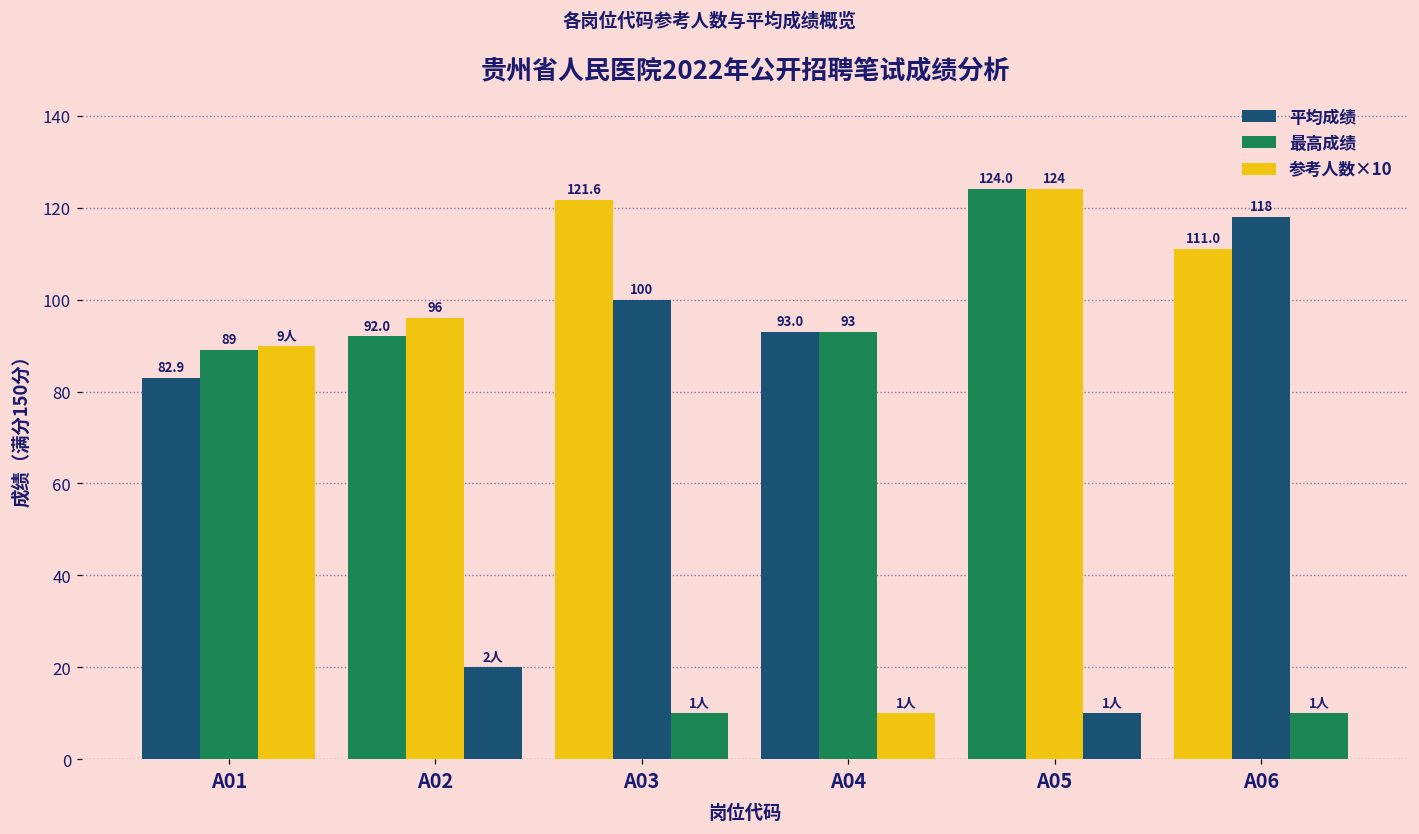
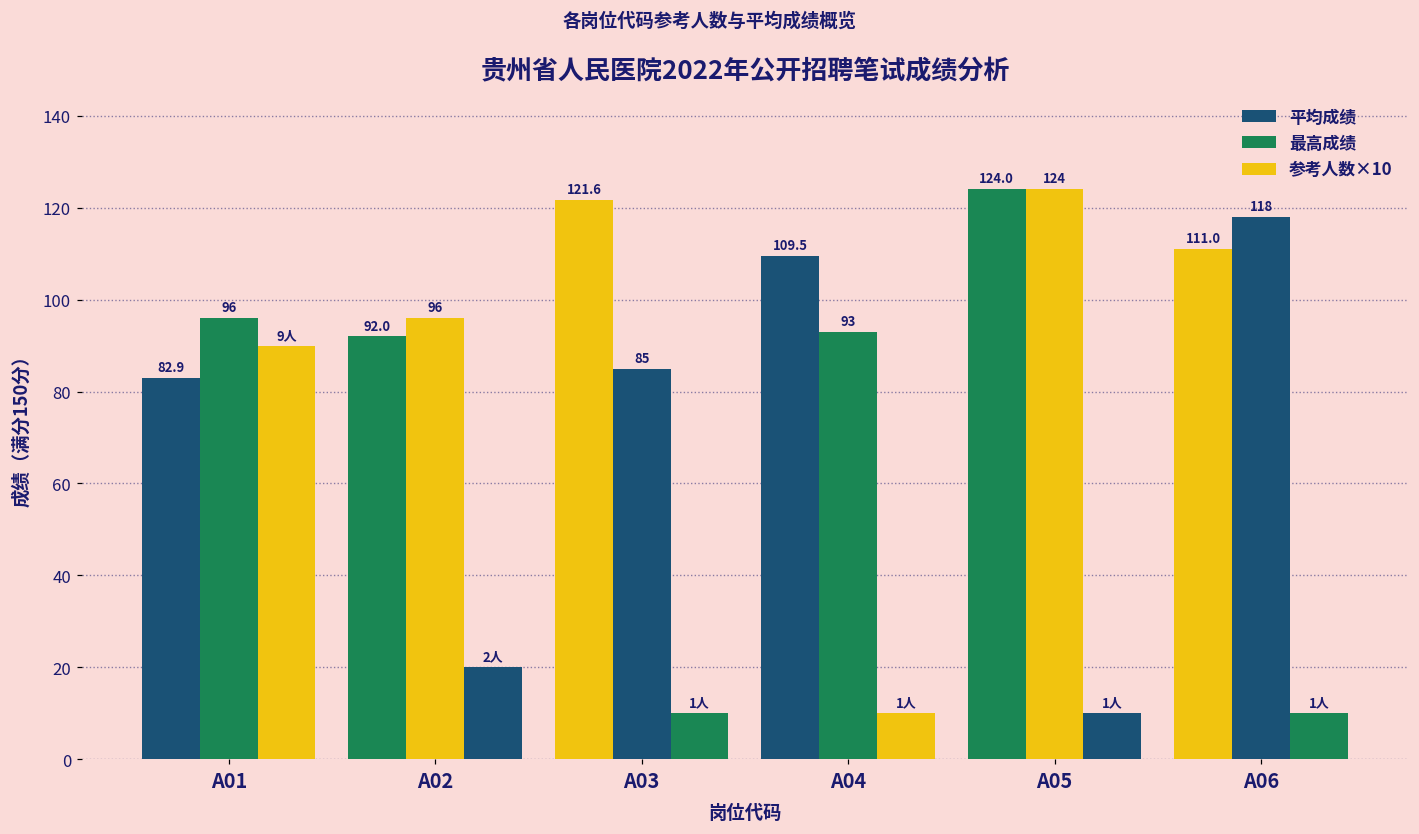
  {
    "平均成绩": {
      "A01": 82.9,
      "A02": 92.0,
      "A03": 121.6,
-     "A04": 93.0,
+     "A04": 109.5,
      "A05": 124.0,
      "A06": 111.0
    },
    "最高成绩": {
-     "A01": 89,
+     "A01": 96,
      "A02": 96,
-     "A03": 100,
+     "A03": 85,
      "A04": 93,
      "A05": 124,
      "A06": 118
    }
  }
